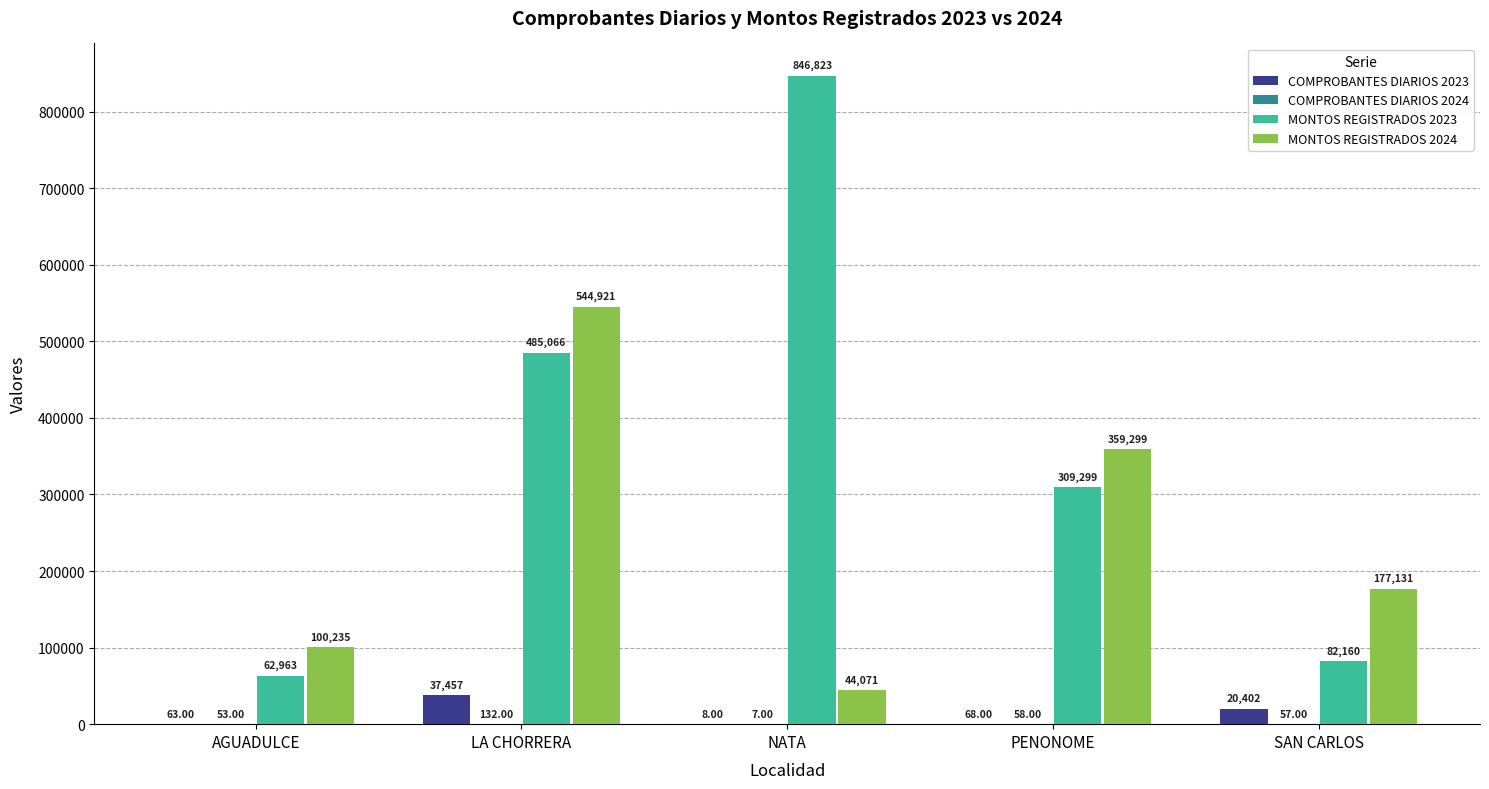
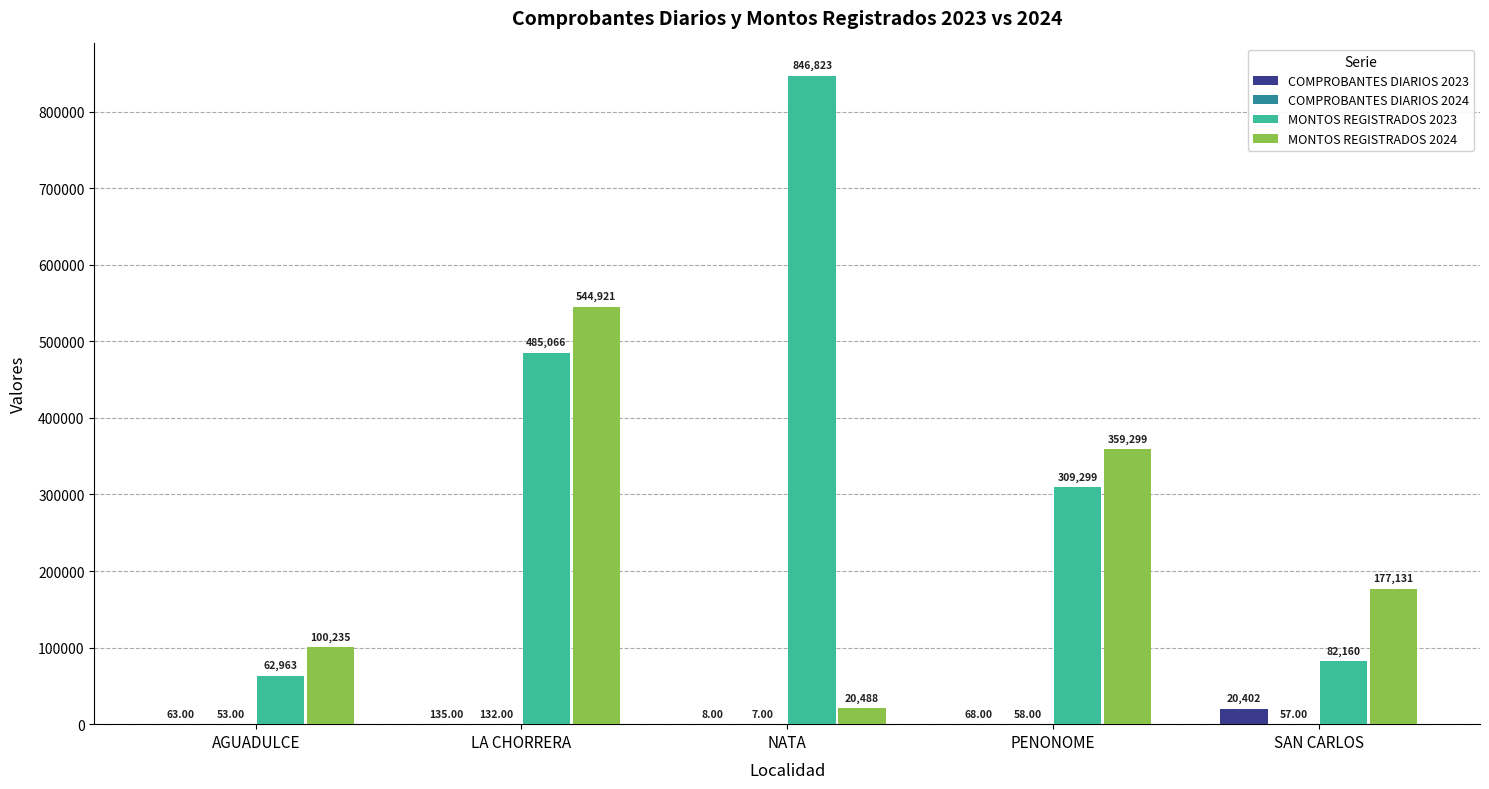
  {
    "COMPROBANTES DIARIOS 2023": {
      "AGUADULCE": "63.00",
-     "LA CHORRERA": "37,457",
+     "LA CHORRERA": "135.00",
      "NATA": "8.00",
      "PENONOME": "68.00",
      "SAN CARLOS": "20,402"
    },
    "MONTOS REGISTRADOS 2024": {
      "AGUADULCE": "100,235",
      "LA CHORRERA": "544,921",
-     "NATA": "44,071",
+     "NATA": "20,488",
      "PENONOME": "359,299",
      "SAN CARLOS": "177,131"
    }
  }
